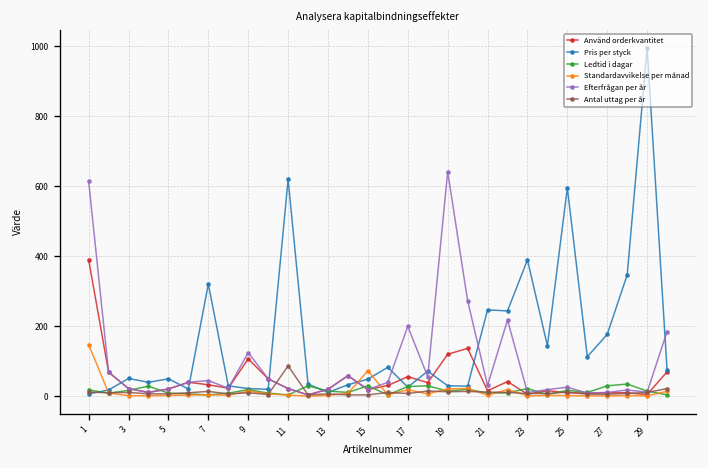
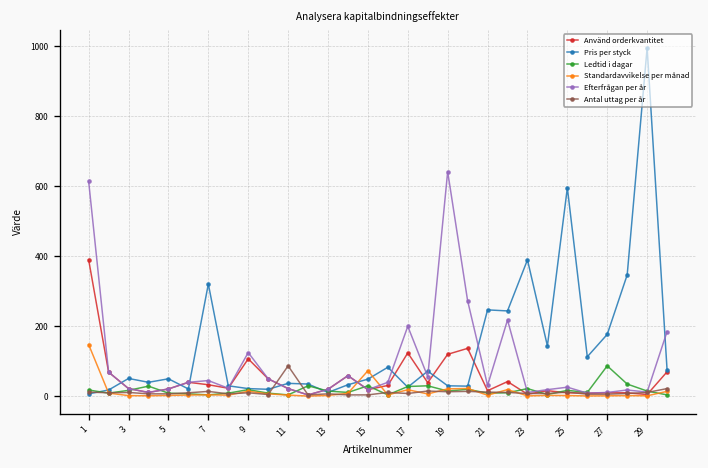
  {
    "Använd orderkvantitet": {
      "1": 390,
      "7": 30,
      "9": 110,
-     "17": 60,
+     "17": 120,
      "19": 120
    },
    "Pris per styck": {
      "3": 50,
      "5": 50,
      "7": 320,
-     "11": 620,
+     "11": 40,
      "15": 50,
      "19": 30,
      "21": 250,
      "23": 390,
      "25": 600,
      "27": 180
    },
    "Ledtid i dagar": {
      "15": 30,
      "23": 20,
-     "27": 30
+     "27": 90
    },
    "Standardavvikelse per månad": {
      "1": 150,
      "3": 0,
      "15": 70
    },
    "Efterfrågan per år": {
      "1": 610,
      "7": 50,
      "9": 130,
      "17": 200,
      "19": 640,
      "21": 30,
      "25": 30
    },
    "Antal uttag per år": {
      "7": 10,
      "11": 90,
      "15": 0,
      "17": 10
    }
  }
